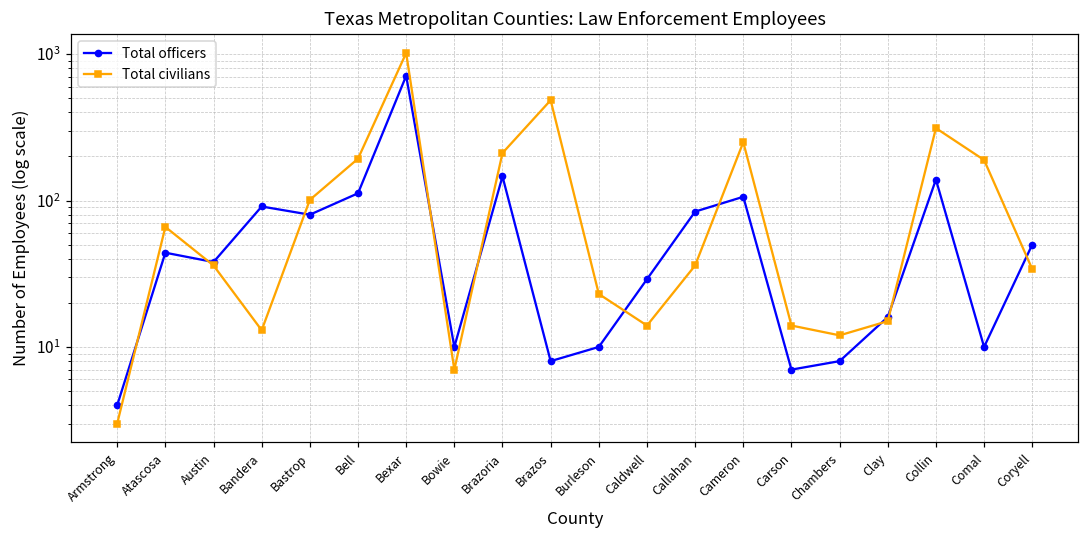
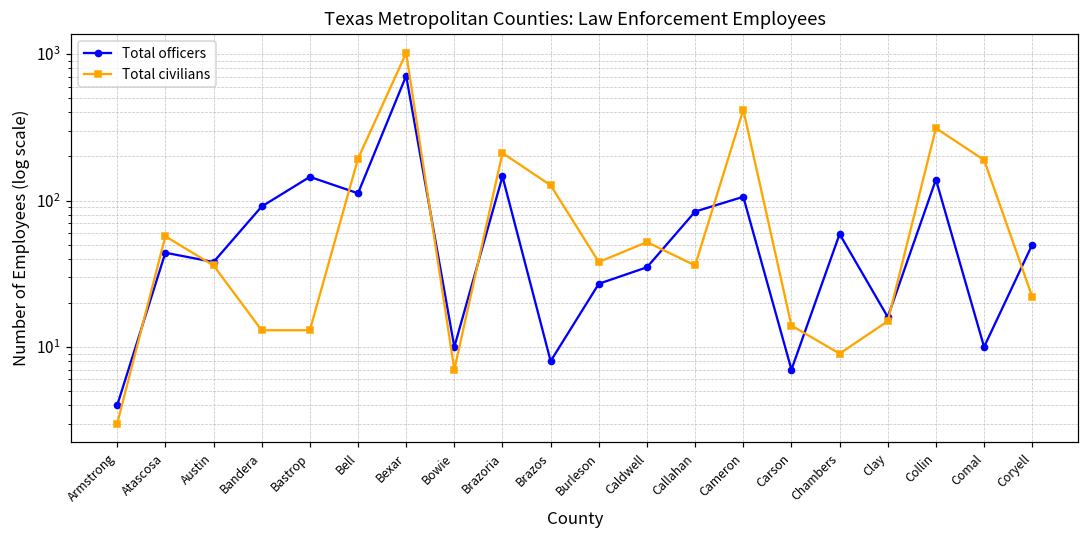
  {
    "Total officers": {
      "Armstrong": 4,
      "Atascosa": 44,
      "Austin": 38,
      "Bandera": 90,
-     "Bastrop": 80,
+     "Bastrop": 150,
      "Bell": 110,
      "Bexar": 700,
      "Bowie": 10,
      "Brazoria": 150,
      "Brazos": 8,
-     "Burleson": 10,
-     "Caldwell": 29,
+     "Burleson": 27,
+     "Caldwell": 35,
      "Callahan": 80,
      "Cameron": 110,
      "Carson": 7,
-     "Chambers": 8,
+     "Chambers": 60,
      "Clay": 16,
      "Collin": 140,
      "Comal": 10,
      "Coryell": 50
    },
    "Total civilians": {
      "Armstrong": 3,
-     "Atascosa": 70,
+     "Atascosa": 57,
      "Austin": 36,
      "Bandera": 13,
-     "Bastrop": 100,
+     "Bastrop": 13,
      "Bell": 190,
      "Bexar": 1000,
      "Bowie": 7,
      "Brazoria": 210,
-     "Brazos": 480,
-     "Burleson": 23,
-     "Caldwell": 14,
+     "Brazos": 130,
+     "Burleson": 38,
+     "Caldwell": 52,
      "Callahan": 36,
-     "Cameron": 250,
+     "Cameron": 420,
      "Carson": 14,
-     "Chambers": 12,
+     "Chambers": 9,
      "Clay": 15,
      "Collin": 310,
      "Comal": 190,
-     "Coryell": 34
+     "Coryell": 22
    }
  }
